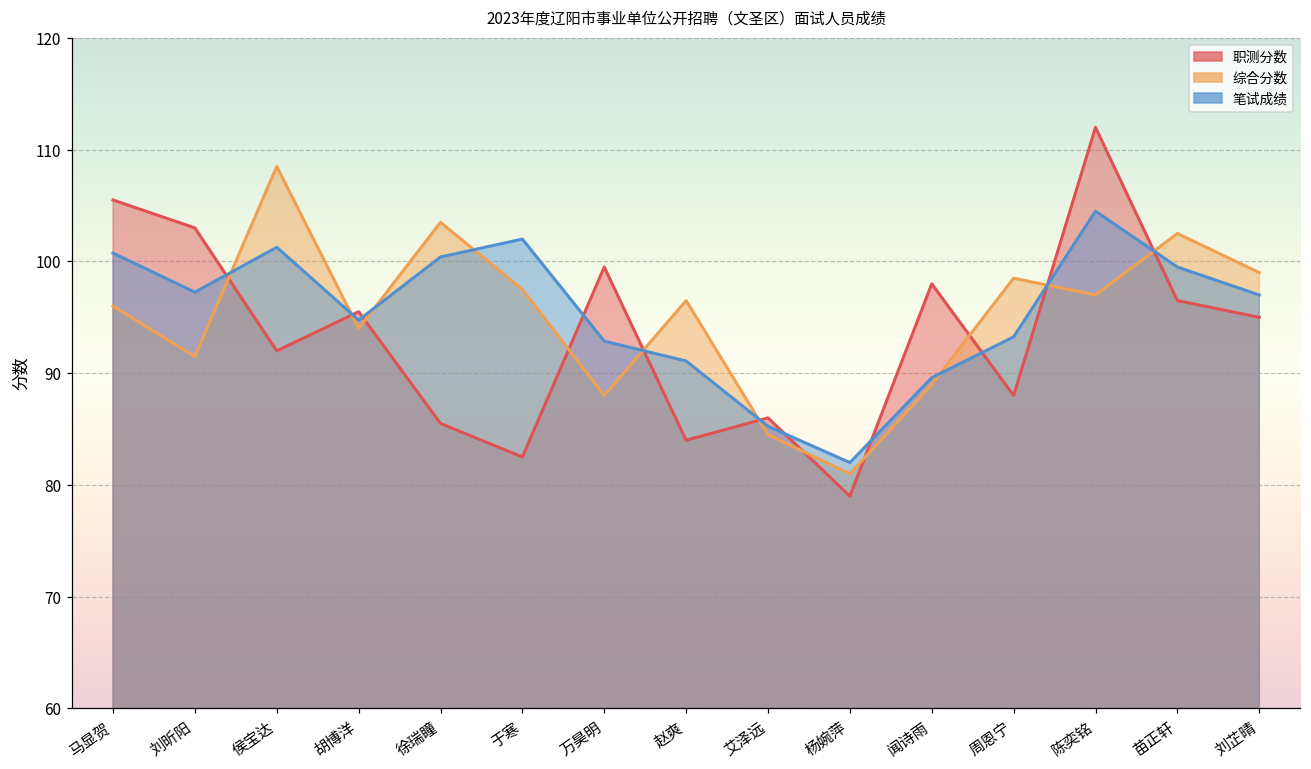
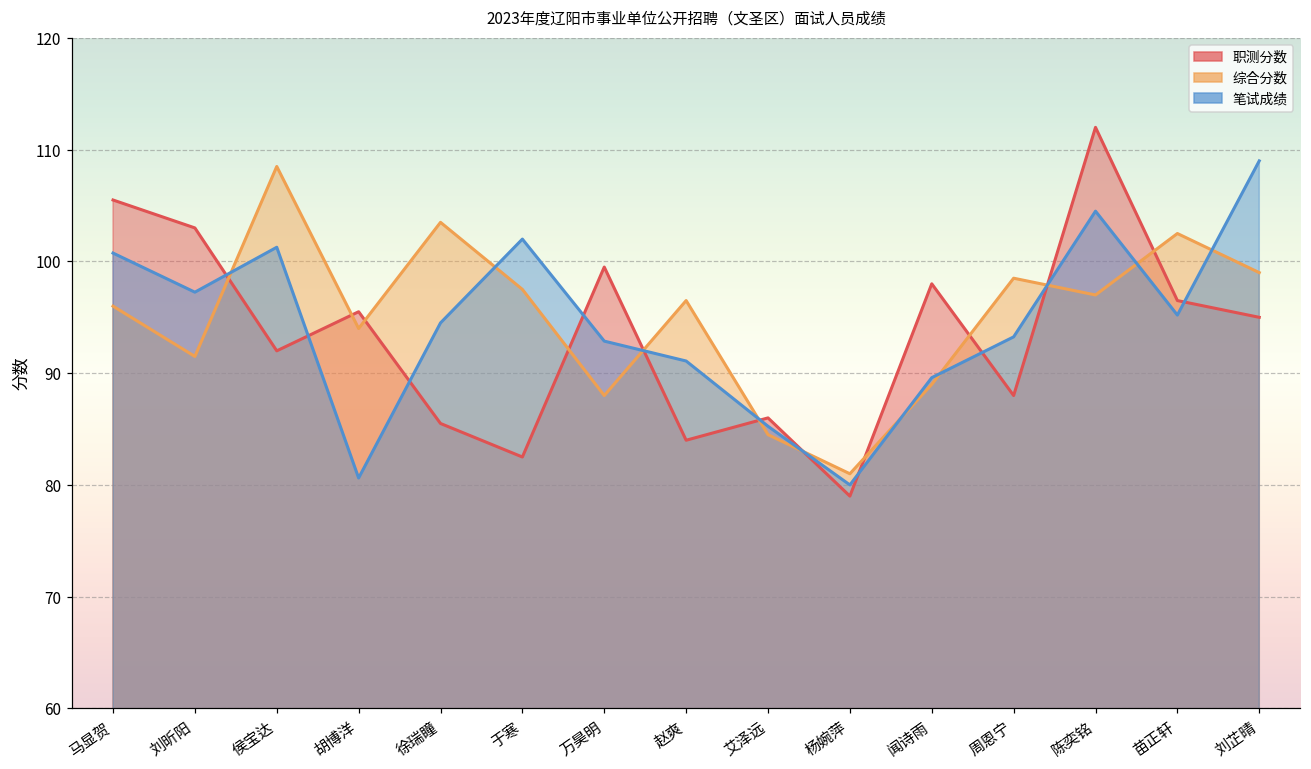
  {
    "笔试成绩": {
      "马显贺": 100.8,
      "刘昕阳": 97.3,
      "侯宝达": 101.3,
-     "胡博洋": 94.8,
-     "徐瑞瞳": 100.4,
+     "胡博洋": 80.6,
+     "徐瑞瞳": 94.5,
      "于寒": 102.0,
      "万昊明": 92.9,
      "赵爽": 91.1,
      "艾泽远": 85.3,
-     "杨婉萍": 82,
+     "杨婉萍": 80,
      "闻诗雨": 89.6,
      "周恩宁": 93.3,
      "陈奕铭": 104.5,
-     "苗正轩": 99.5,
-     "刘芷晴": 97
+     "苗正轩": 95.2,
+     "刘芷晴": 109
    }
  }
